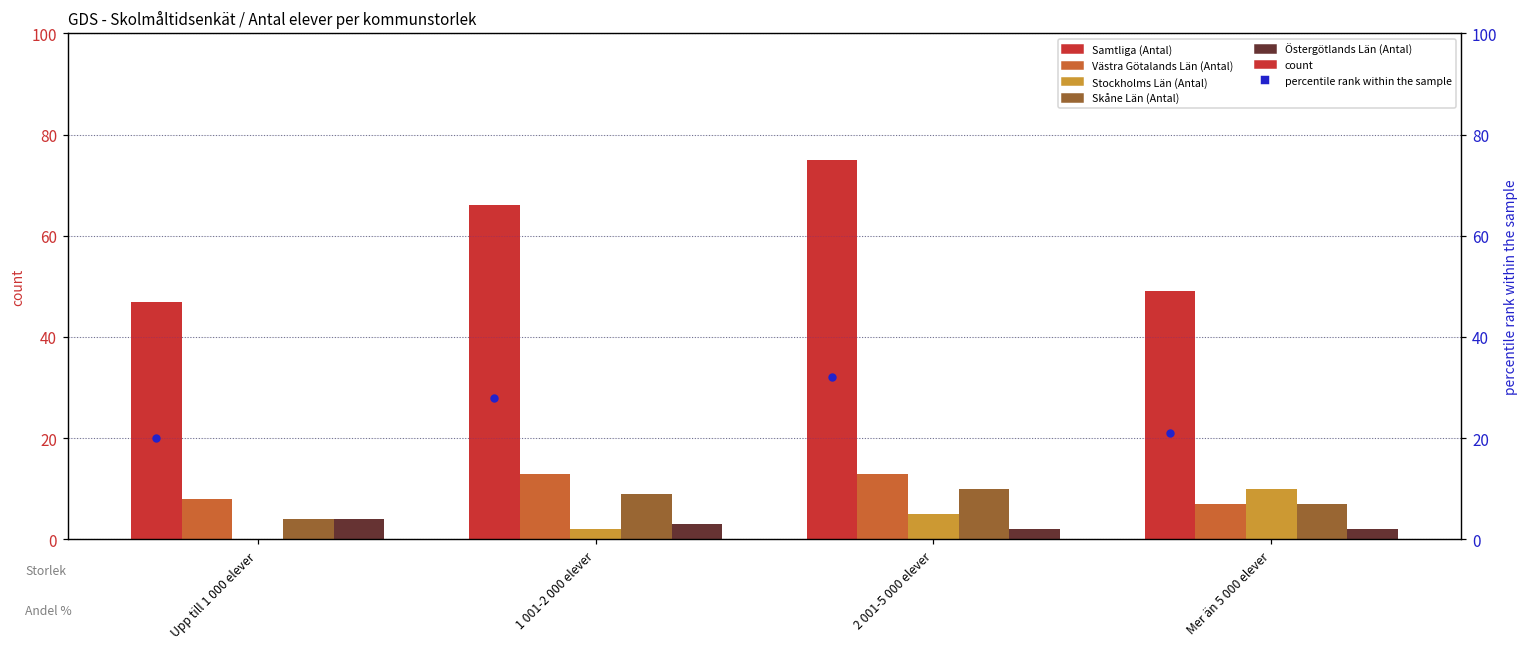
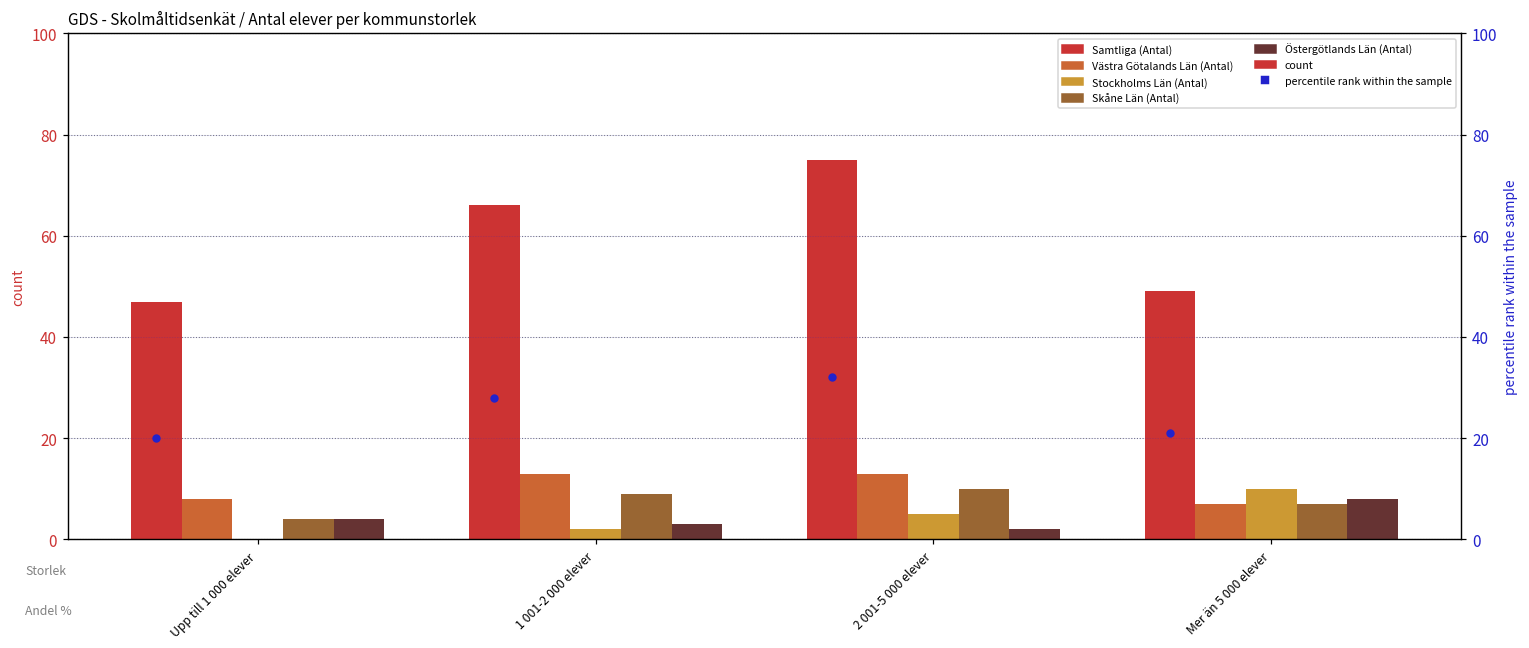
  {
    "Östergötlands Län (Antal)": {
      "Upp till 1 000 elever": 4,
      "1 001-2 000 elever": 3,
      "2 001-5 000 elever": 2,
-     "Mer än 5 000 elever": 2
+     "Mer än 5 000 elever": 8
    }
  }
